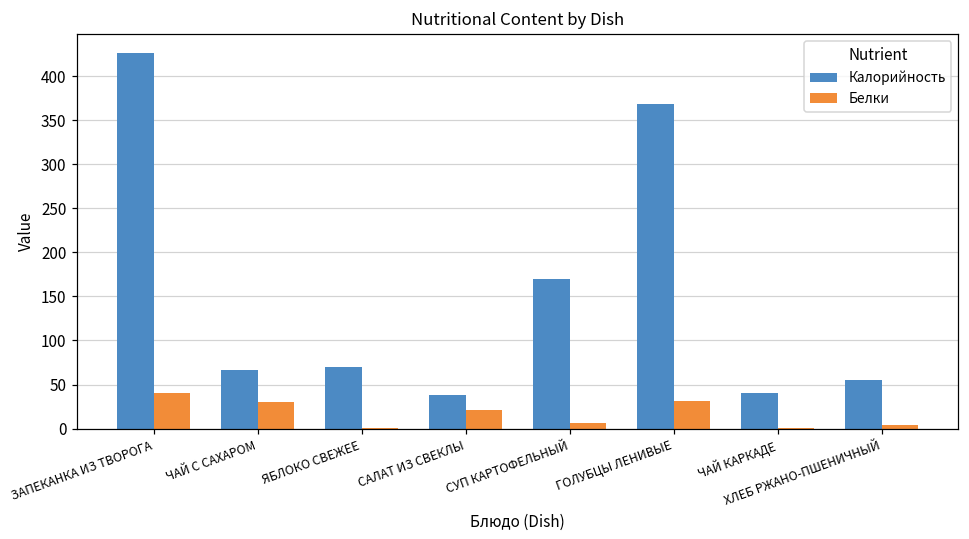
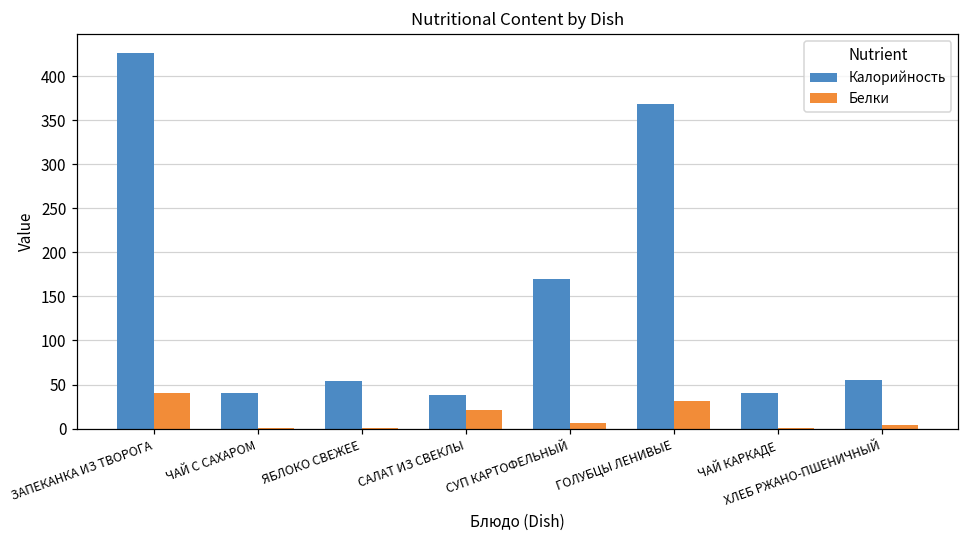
  {
    "Калорийность": {
      "ЗАПЕКАНКА ИЗ ТВОРОГА": 430,
-     "ЧАЙ С САХАРОМ": 70,
-     "ЯБЛОКО СВЕЖЕЕ": 70,
+     "ЧАЙ С САХАРОМ": 40,
+     "ЯБЛОКО СВЕЖЕЕ": 50,
      "САЛАТ ИЗ СВЕКЛЫ": 40,
      "СУП КАРТОФЕЛЬНЫЙ": 170,
      "ГОЛУБЦЫ ЛЕНИВЫЕ": 370,
      "ЧАЙ КАРКАДЕ": 40,
      "ХЛЕБ РЖАНО-ПШЕНИЧНЫЙ": 60
    },
    "Белки": {
      "ЗАПЕКАНКА ИЗ ТВОРОГА": 40,
-     "ЧАЙ С САХАРОМ": 30,
+     "ЧАЙ С САХАРОМ": 0,
      "САЛАТ ИЗ СВЕКЛЫ": 20,
      "СУП КАРТОФЕЛЬНЫЙ": 10,
      "ГОЛУБЦЫ ЛЕНИВЫЕ": 30,
      "ХЛЕБ РЖАНО-ПШЕНИЧНЫЙ": 0
    }
  }
